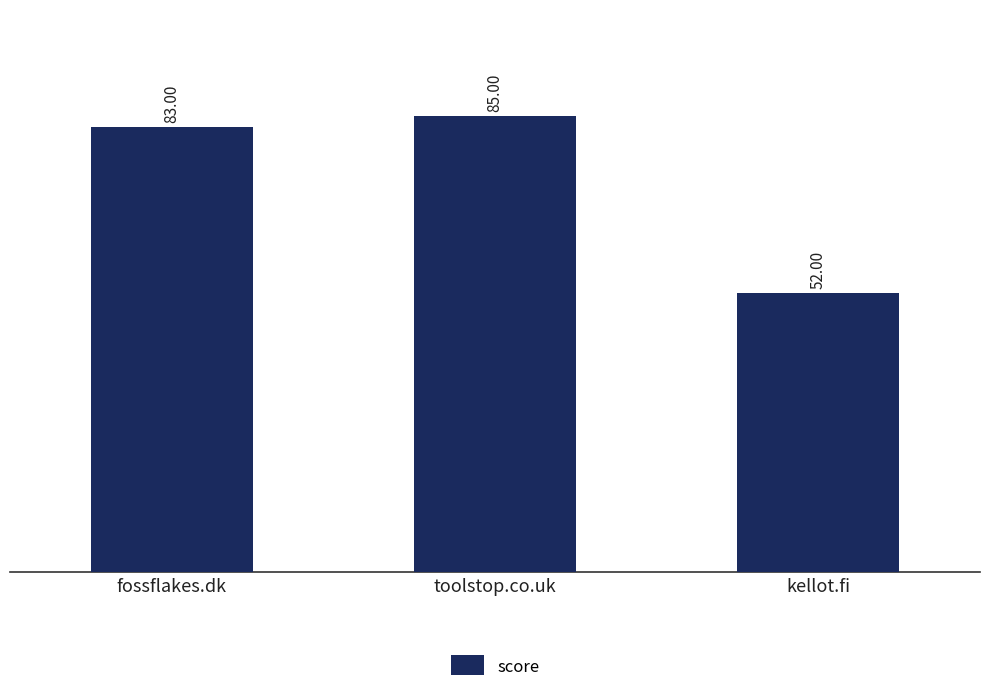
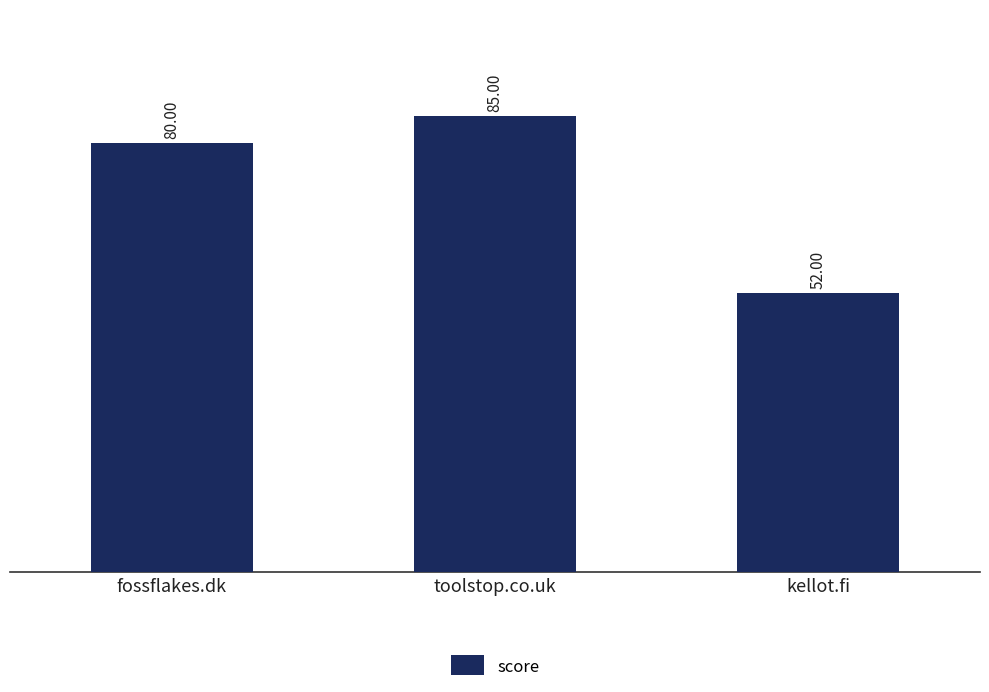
  {
-   "fossflakes.dk": 83.00,
+   "fossflakes.dk": 80.00,
    "toolstop.co.uk": 85.00,
    "kellot.fi": 52.00
  }
